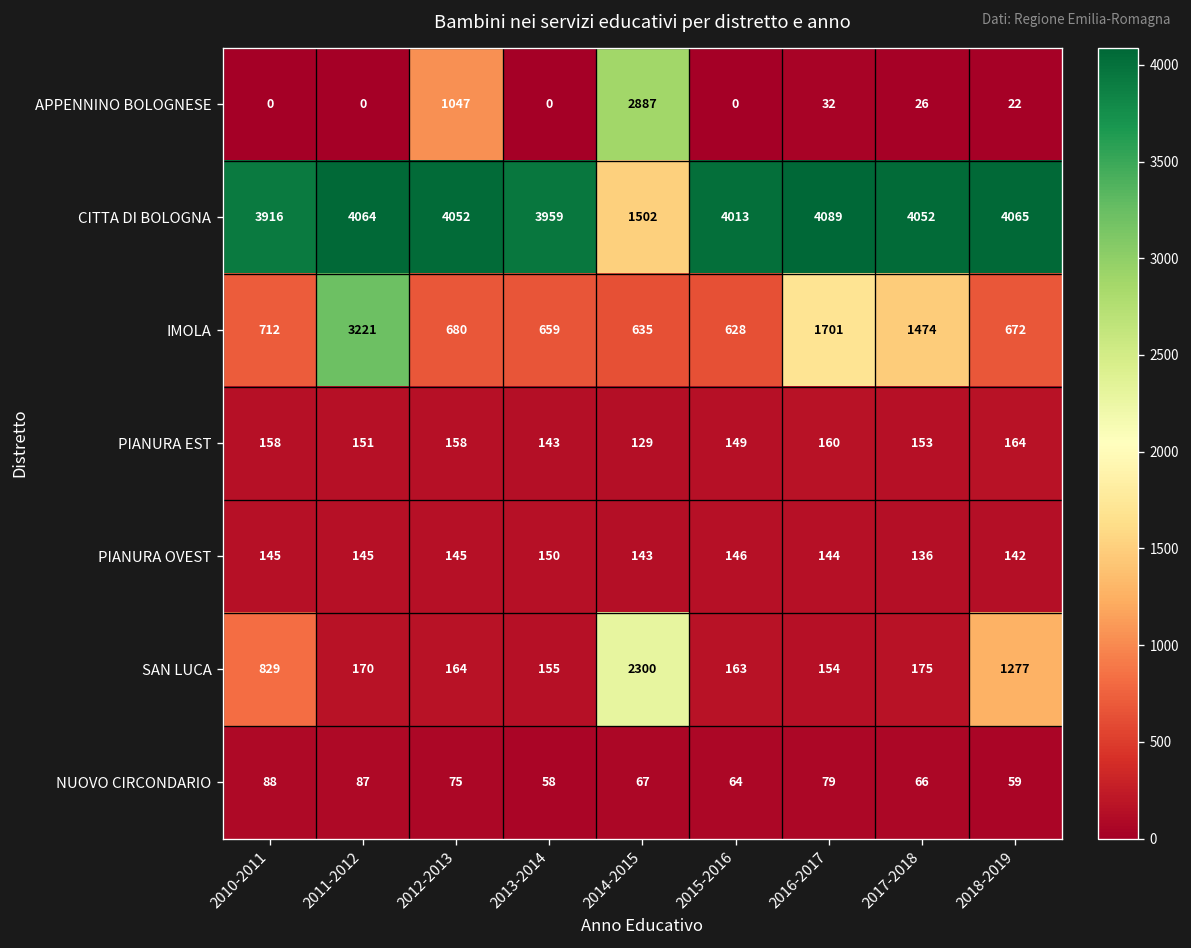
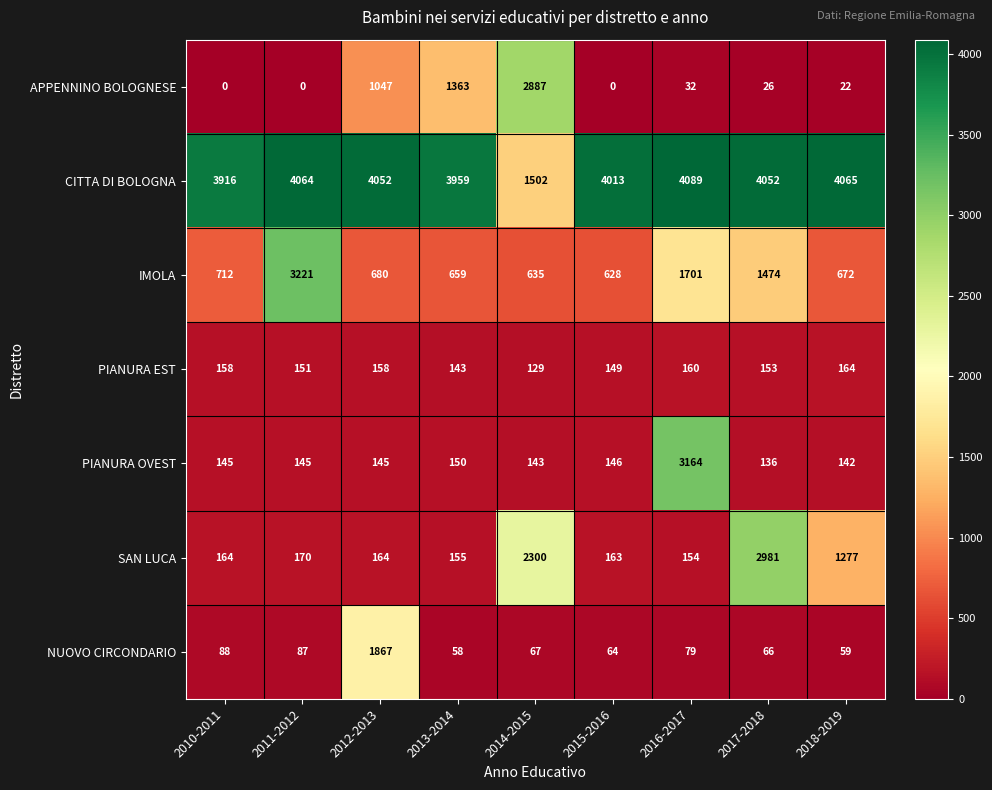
  {
    "APPENNINO BOLOGNESE": {
      "2010-2011": 0,
      "2011-2012": 0,
      "2012-2013": 1047,
-     "2013-2014": 0,
+     "2013-2014": 1363,
      "2014-2015": 2887,
      "2015-2016": 0,
      "2016-2017": 32,
      "2017-2018": 26,
      "2018-2019": 22
    },
    "CITTA DI BOLOGNA": {
      "2010-2011": 3916,
      "2011-2012": 4064,
      "2012-2013": 4052,
      "2013-2014": 3959,
      "2014-2015": 1502,
      "2015-2016": 4013,
      "2016-2017": 4089,
      "2017-2018": 4052,
      "2018-2019": 4065
    },
    "IMOLA": {
      "2010-2011": 712,
      "2011-2012": 3221,
      "2012-2013": 680,
      "2013-2014": 659,
      "2014-2015": 635,
      "2015-2016": 628,
      "2016-2017": 1701,
      "2017-2018": 1474,
      "2018-2019": 672
    },
    "PIANURA EST": {
      "2010-2011": 158,
      "2011-2012": 151,
      "2012-2013": 158,
      "2013-2014": 143,
      "2014-2015": 129,
      "2015-2016": 149,
      "2016-2017": 160,
      "2017-2018": 153,
      "2018-2019": 164
    },
    "PIANURA OVEST": {
      "2010-2011": 145,
      "2011-2012": 145,
      "2012-2013": 145,
      "2013-2014": 150,
      "2014-2015": 143,
      "2015-2016": 146,
-     "2016-2017": 144,
+     "2016-2017": 3164,
      "2017-2018": 136,
      "2018-2019": 142
    },
    "SAN LUCA": {
-     "2010-2011": 829,
+     "2010-2011": 164,
      "2011-2012": 170,
      "2012-2013": 164,
      "2013-2014": 155,
      "2014-2015": 2300,
      "2015-2016": 163,
      "2016-2017": 154,
-     "2017-2018": 175,
+     "2017-2018": 2981,
      "2018-2019": 1277
    },
    "NUOVO CIRCONDARIO": {
      "2010-2011": 88,
      "2011-2012": 87,
-     "2012-2013": 75,
+     "2012-2013": 1867,
      "2013-2014": 58,
      "2014-2015": 67,
      "2015-2016": 64,
      "2016-2017": 79,
      "2017-2018": 66,
      "2018-2019": 59
    }
  }
